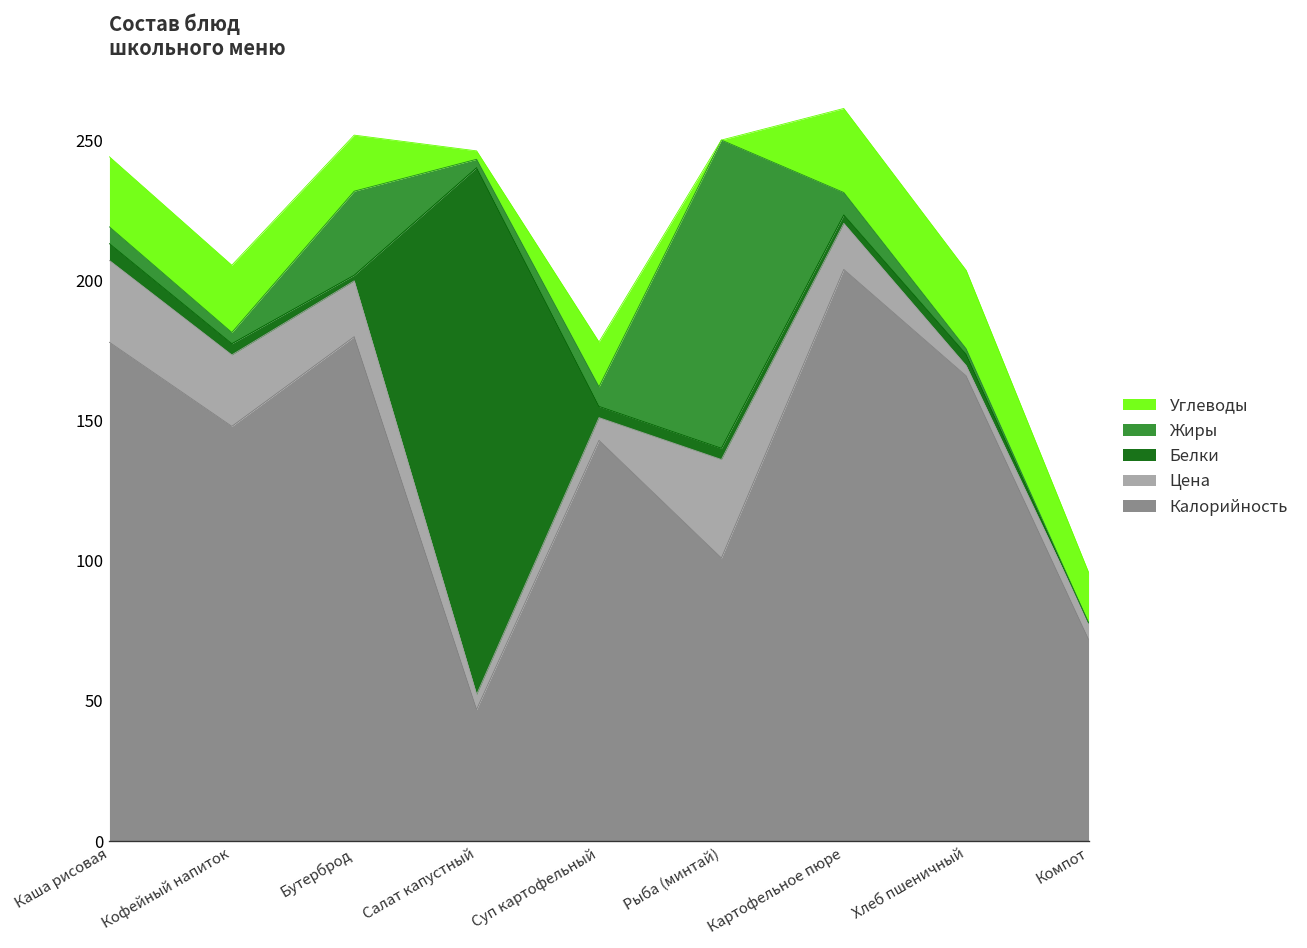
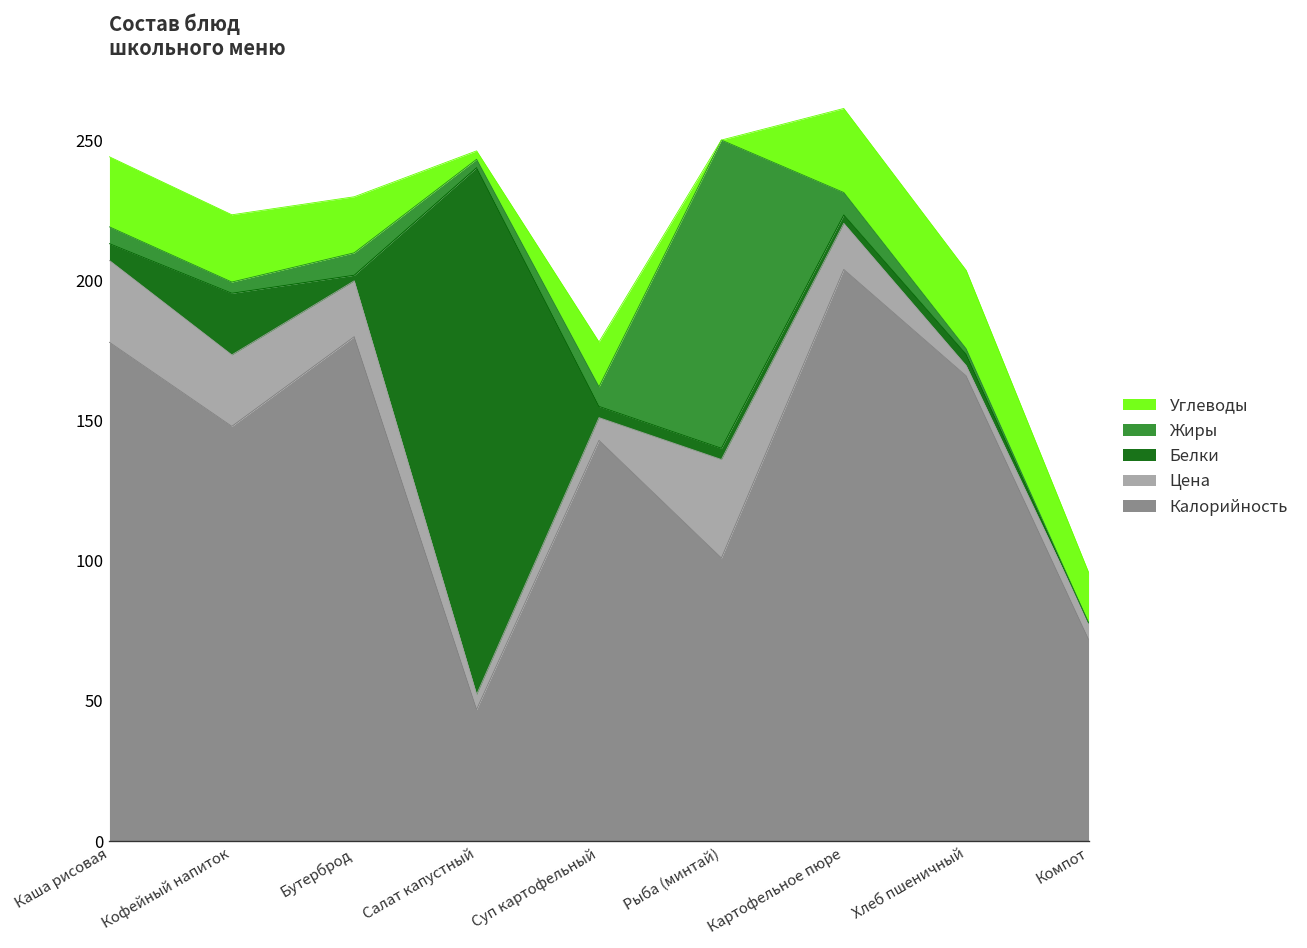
  {
    "Белки": {
      "Каша рисовая": 6,
-     "Кофейный напиток": 4,
+     "Кофейный напиток": 22,
      "Бутерброд": 2,
      "Салат капустный": 188,
      "Суп картофельный": 4,
      "Рыба (минтай)": 4,
      "Картофельное пюре": 3,
      "Хлеб пшеничный": 4
    },
    "Жиры": {
      "Каша рисовая": 6,
      "Кофейный напиток": 4,
-     "Бутерброд": 30,
+     "Бутерброд": 8,
      "Салат капустный": 3,
      "Суп картофельный": 7,
      "Картофельное пюре": 8,
      "Хлеб пшеничный": 2
    },
    "Углеводы": {
      "Каша рисовая": 25,
      "Кофейный напиток": 24,
      "Бутерброд": 20,
      "Салат капустный": 3,
      "Суп картофельный": 16,
      "Картофельное пюре": 30,
      "Хлеб пшеничный": 28,
      "Компот": 18
    }
  }
